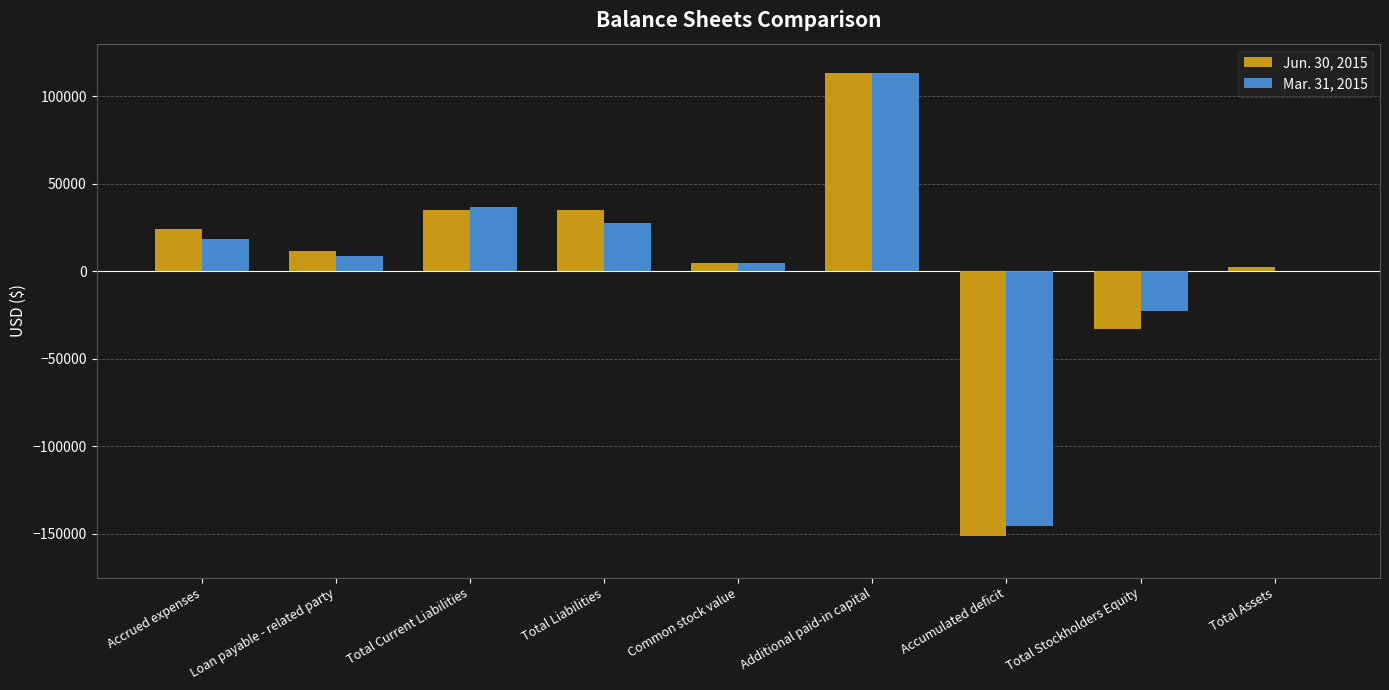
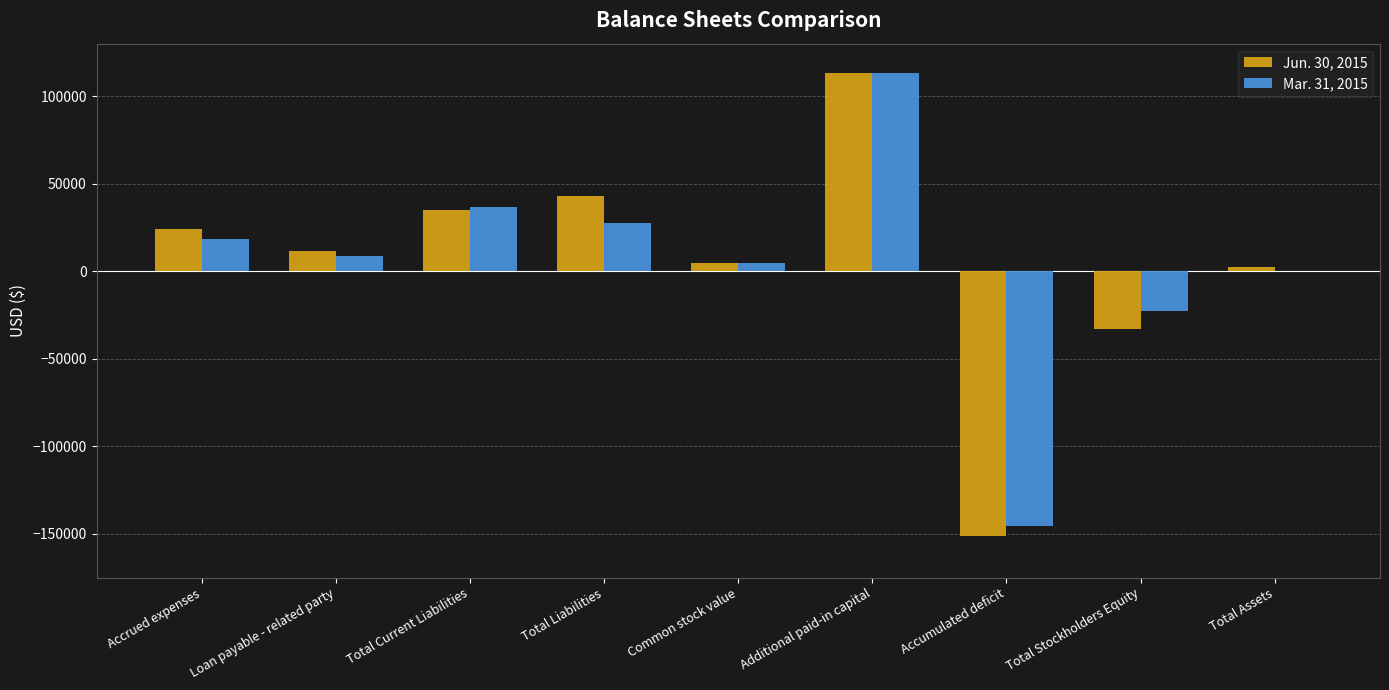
  {
    "Jun. 30, 2015": {
      "Accrued expenses": 24000,
      "Loan payable - related party": 11000,
      "Total Current Liabilities": 35000,
-     "Total Liabilities": 35000,
+     "Total Liabilities": 43000,
      "Common stock value": 5000,
      "Additional paid-in capital": 113000,
      "Accumulated deficit": -151000,
      "Total Stockholders Equity": -33000,
      "Total Assets": 3000
    },
    "Mar. 31, 2015": {
      "Accrued expenses": 19000,
      "Loan payable - related party": 9000,
      "Total Current Liabilities": 37000,
      "Total Liabilities": 27000,
      "Common stock value": 5000,
      "Additional paid-in capital": 113000,
      "Accumulated deficit": -146000,
      "Total Stockholders Equity": -23000,
      "Total Assets": 0
    }
  }
